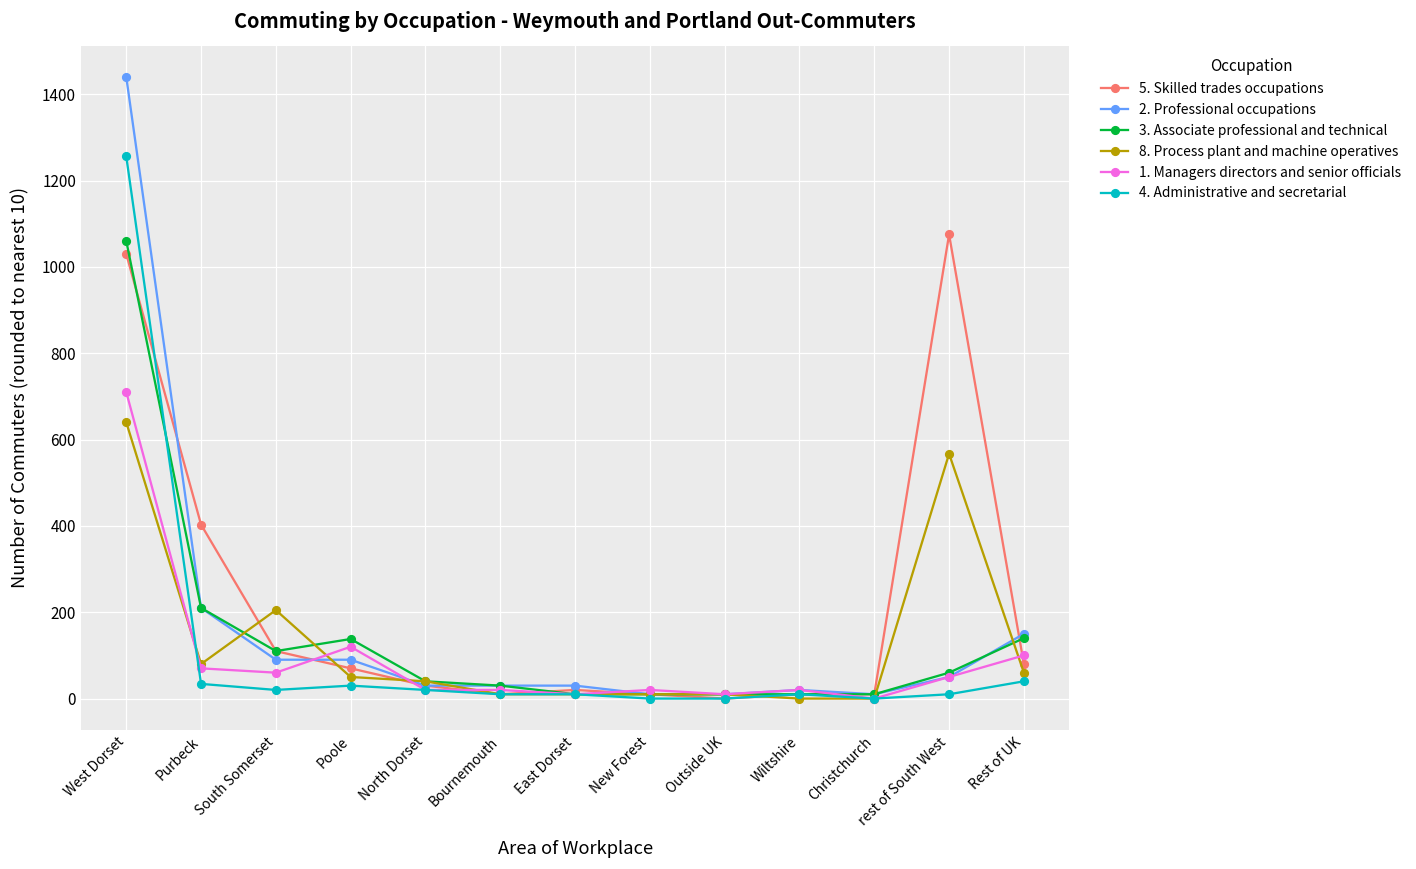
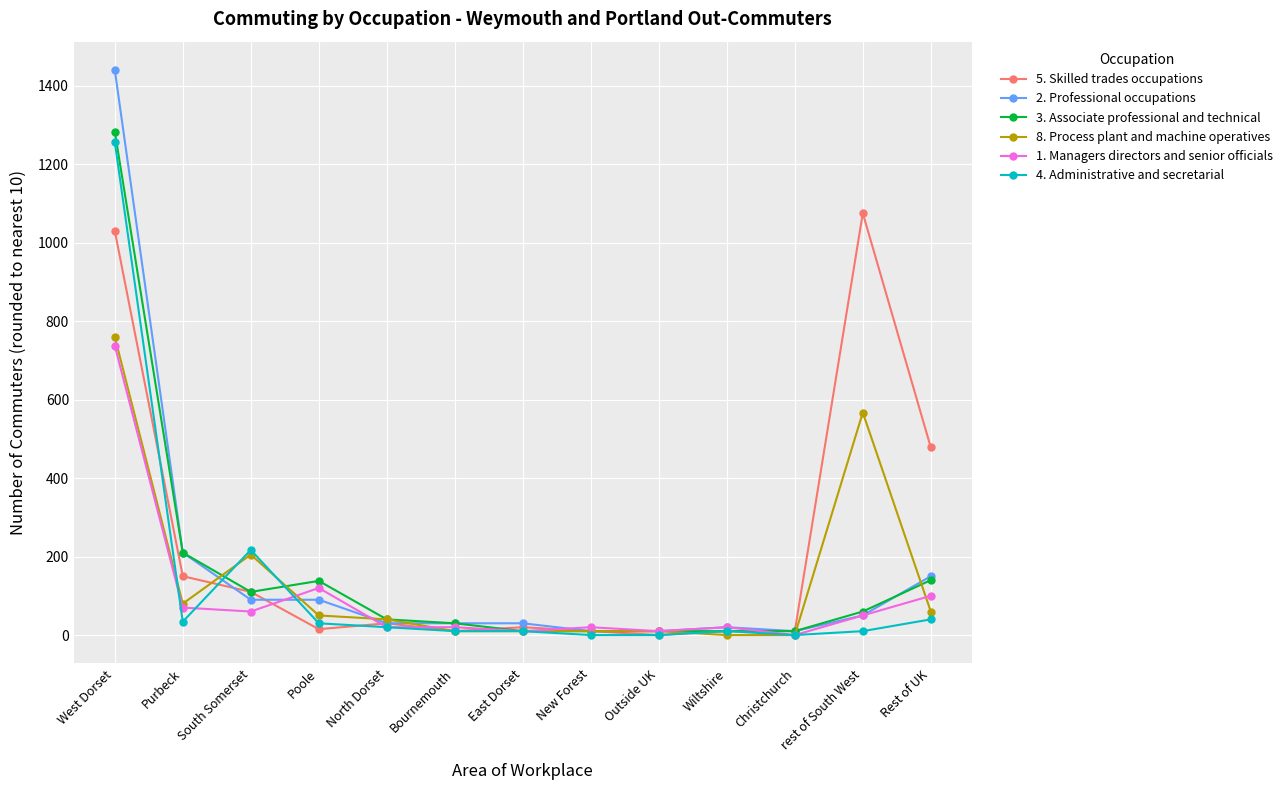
  {
    "5. Skilled trades occupations": {
      "West Dorset": 1030,
-     "Purbeck": 400,
-     "Poole": 70,
+     "Purbeck": 150,
+     "Poole": 20,
      "East Dorset": 20,
      "rest of South West": 1080,
-     "Rest of UK": 80
+     "Rest of UK": 480
    },
    "2. Professional occupations": {
      "West Dorset": 1440,
      "South Somerset": 90,
      "Poole": 90,
      "East Dorset": 30,
      "Rest of UK": 150
    },
    "3. Associate professional and technical": {
-     "West Dorset": 1060,
+     "West Dorset": 1280,
      "Poole": 140,
      "rest of South West": 60,
      "Rest of UK": 140
    },
    "8. Process plant and machine operatives": {
-     "West Dorset": 640,
+     "West Dorset": 760,
      "Purbeck": 80,
      "South Somerset": 210,
      "Poole": 50,
      "Wiltshire": 0,
      "rest of South West": 570,
      "Rest of UK": 60
    },
    "1. Managers directors and senior officials": {
-     "West Dorset": 710,
+     "West Dorset": 740,
      "Purbeck": 70,
      "South Somerset": 60,
      "Poole": 120,
      "Bournemouth": 20,
      "New Forest": 20,
      "Rest of UK": 100
    },
    "4. Administrative and secretarial": {
      "West Dorset": 1260,
      "Purbeck": 30,
-     "South Somerset": 20,
+     "South Somerset": 220,
      "Poole": 30,
      "New Forest": 0,
      "rest of South West": 10,
      "Rest of UK": 40
    }
  }
